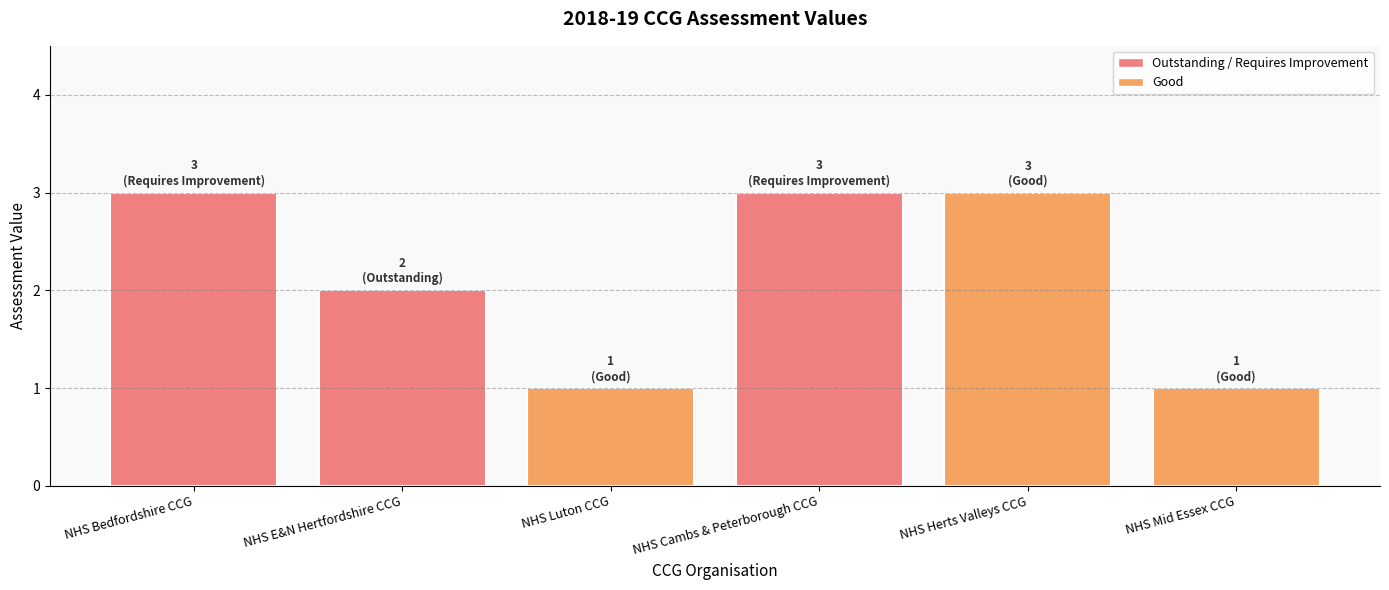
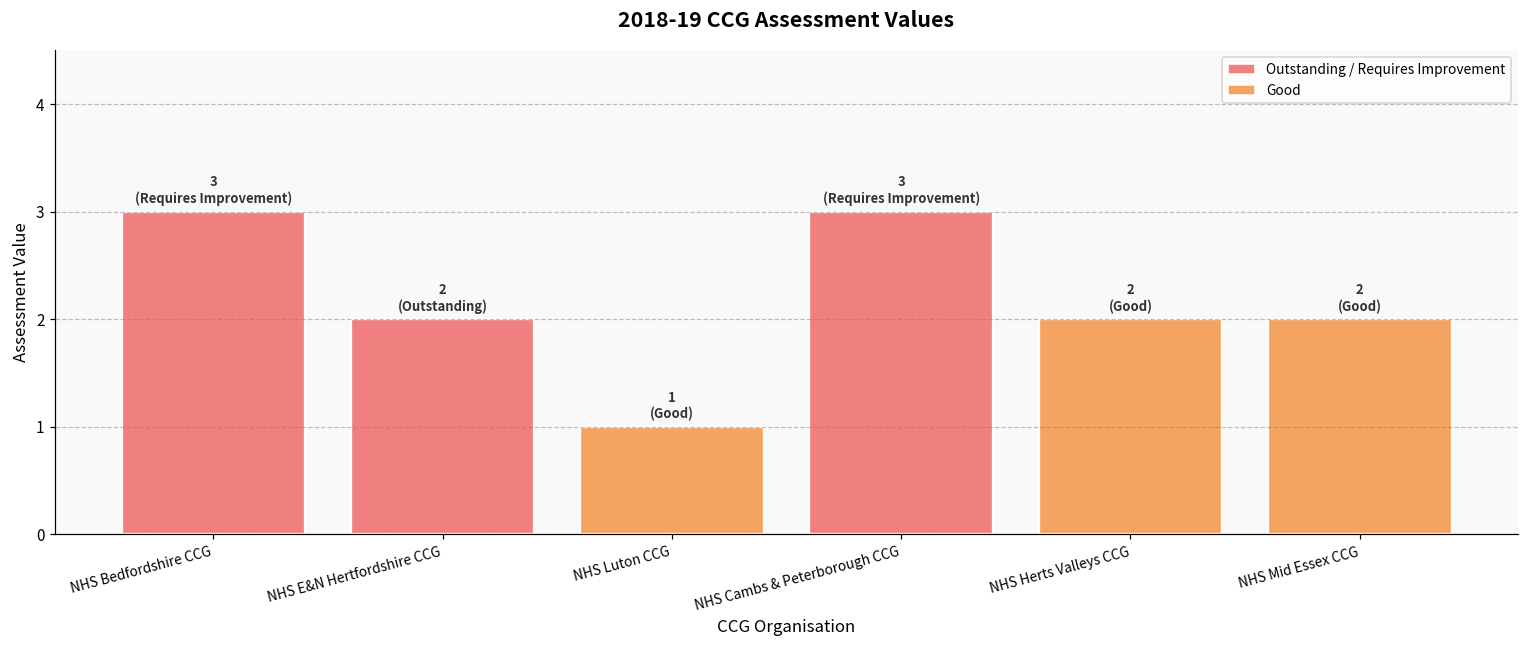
  {
    "NHS Bedfordshire CCG": 3,
    "NHS E&N Hertfordshire CCG": 2,
    "NHS Luton CCG": 1,
    "NHS Cambs & Peterborough CCG": 3,
-   "NHS Herts Valleys CCG": 3,
-   "NHS Mid Essex CCG": 1
+   "NHS Herts Valleys CCG": 2,
+   "NHS Mid Essex CCG": 2
  }
